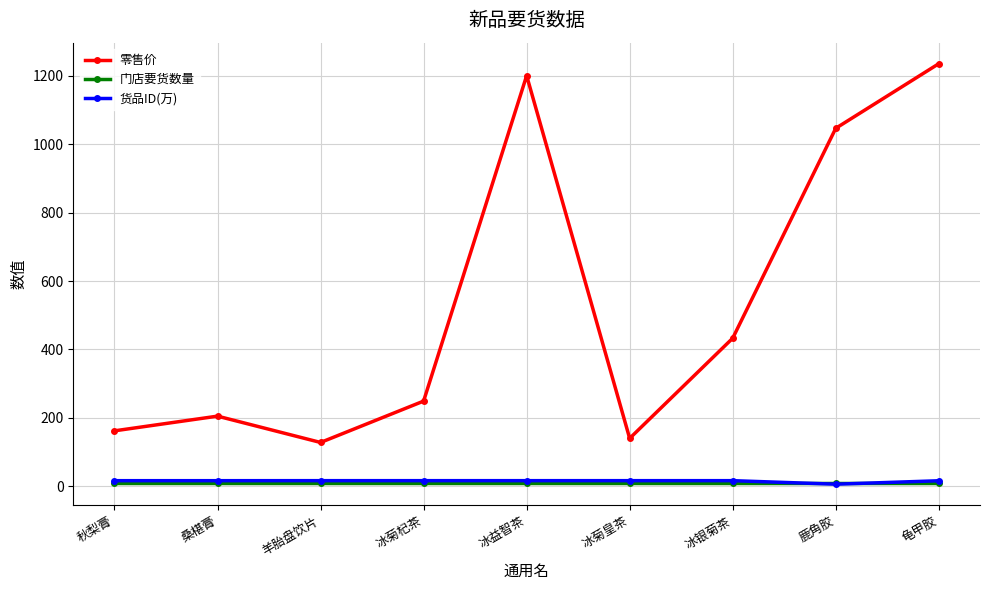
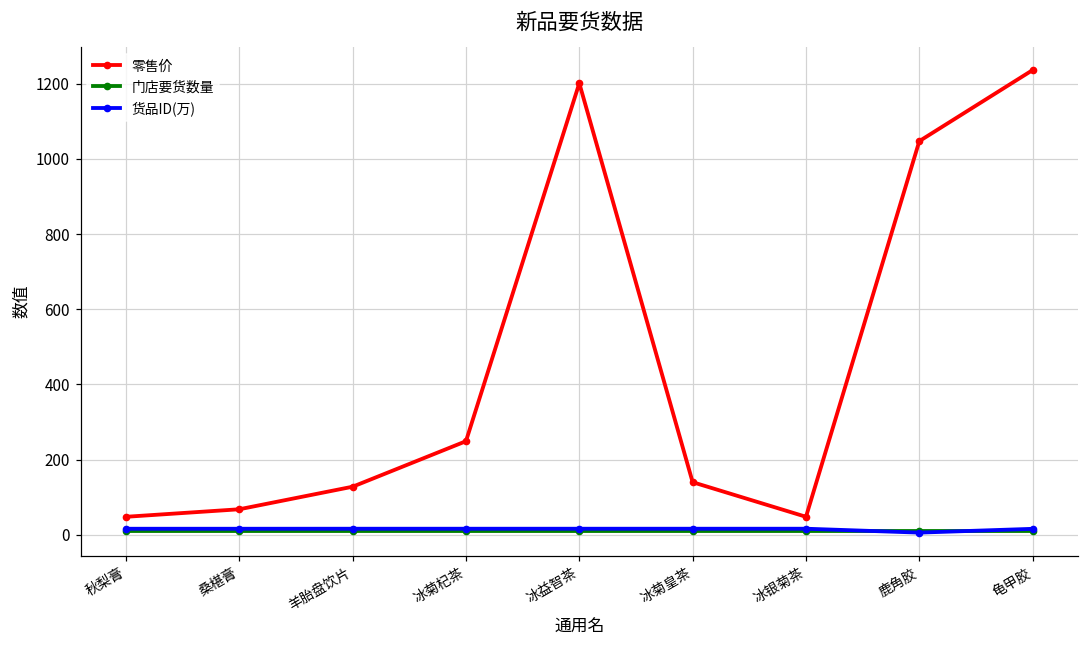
  {
    "零售价": {
-     "秋梨膏": 160,
-     "桑椹膏": 210,
+     "秋梨膏": 50,
+     "桑椹膏": 70,
      "羊胎盘饮片": 130,
      "冰菊杞茶": 250,
      "冰益智茶": 1200,
      "冰菊皇茶": 140,
-     "冰银菊茶": 430,
+     "冰银菊茶": 50,
      "鹿角胶": 1050,
      "龟甲胶": 1240
    }
  }
